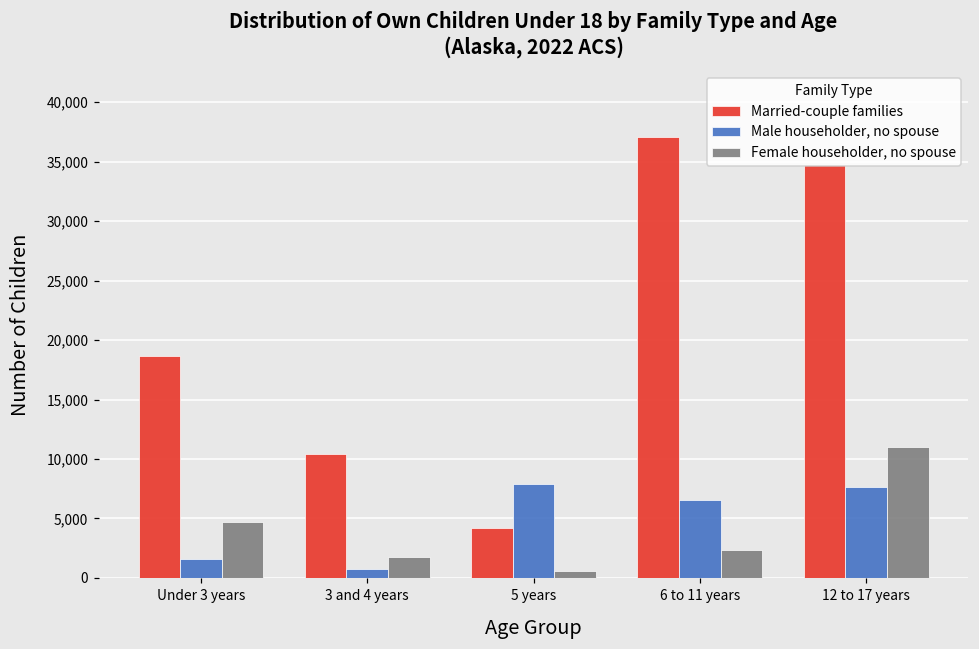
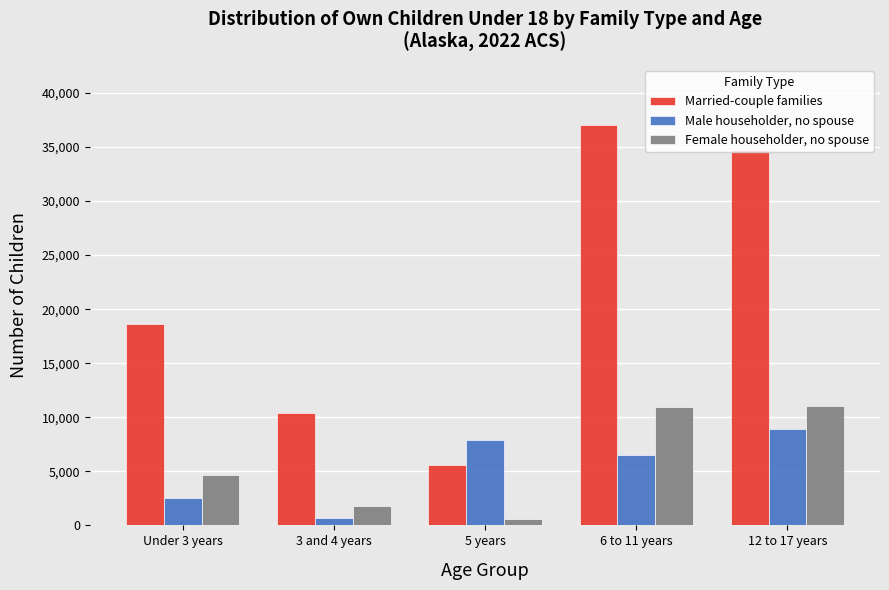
  {
    "Married-couple families": {
      "Under 3 years": "18,700",
      "3 and 4 years": "10,400",
-     "5 years": "4,200",
+     "5 years": "5,600",
      "6 to 11 years": "37,000"
    },
    "Male householder, no spouse": {
-     "Under 3 years": "1,600",
+     "Under 3 years": "2,600",
      "3 and 4 years": "700",
      "5 years": "7,900",
      "6 to 11 years": "6,500",
-     "12 to 17 years": "7,700"
+     "12 to 17 years": "8,900"
    },
    "Female householder, no spouse": {
      "Under 3 years": "4,700",
      "3 and 4 years": "1,800",
      "5 years": "600",
-     "6 to 11 years": "2,400",
+     "6 to 11 years": "10,900",
      "12 to 17 years": "11,000"
    }
  }
